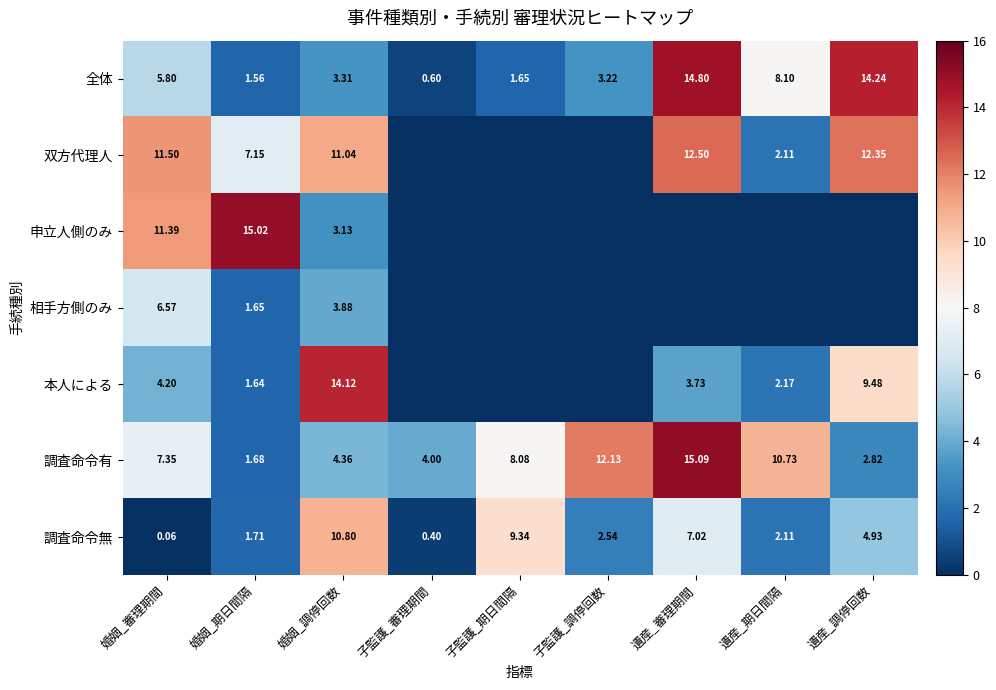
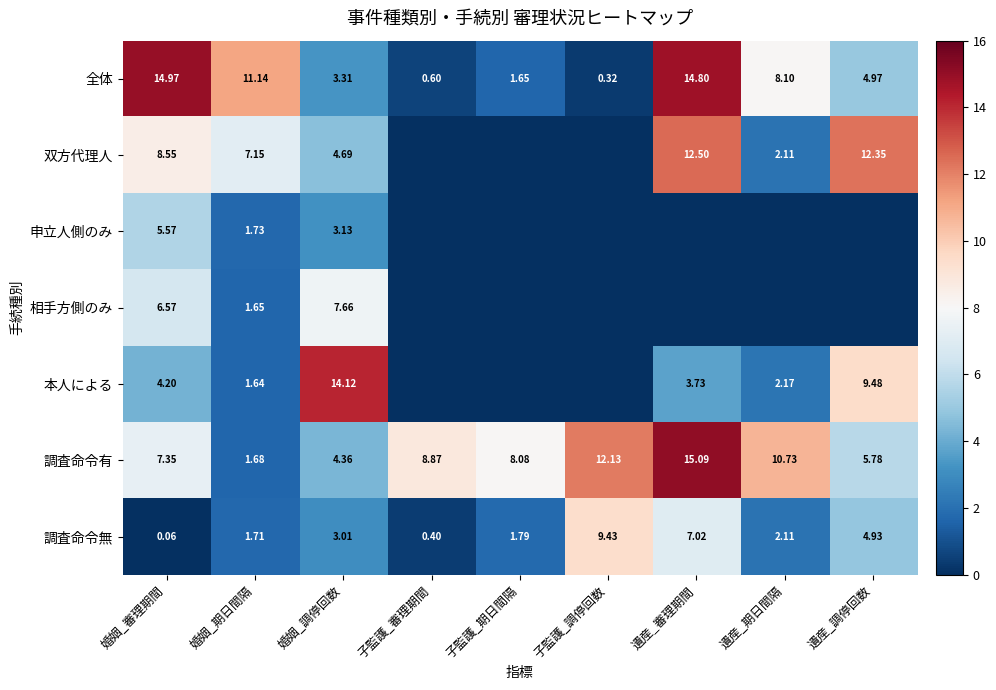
  {
    "全体": {
-     "婚姻_審理期間": 5.80,
-     "婚姻_期日間隔": 1.56,
+     "婚姻_審理期間": 14.97,
+     "婚姻_期日間隔": 11.14,
      "婚姻_調停回数": 3.31,
      "子監護_審理期間": 0.60,
      "子監護_期日間隔": 1.65,
-     "子監護_調停回数": 3.22,
+     "子監護_調停回数": 0.32,
      "遺産_審理期間": 14.80,
      "遺産_期日間隔": 8.10,
-     "遺産_調停回数": 14.24
+     "遺産_調停回数": 4.97
    },
    "双方代理人": {
-     "婚姻_審理期間": 11.50,
+     "婚姻_審理期間": 8.55,
      "婚姻_期日間隔": 7.15,
-     "婚姻_調停回数": 11.04,
+     "婚姻_調停回数": 4.69,
      "遺産_審理期間": 12.50,
      "遺産_期日間隔": 2.11,
      "遺産_調停回数": 12.35
    },
    "申立人側のみ": {
-     "婚姻_審理期間": 11.39,
-     "婚姻_期日間隔": 15.02,
+     "婚姻_審理期間": 5.57,
+     "婚姻_期日間隔": 1.73,
      "婚姻_調停回数": 3.13
    },
    "相手方側のみ": {
      "婚姻_審理期間": 6.57,
      "婚姻_期日間隔": 1.65,
-     "婚姻_調停回数": 3.88
+     "婚姻_調停回数": 7.66
    },
    "本人による": {
      "婚姻_審理期間": 4.20,
      "婚姻_期日間隔": 1.64,
      "婚姻_調停回数": 14.12,
      "遺産_審理期間": 3.73,
      "遺産_期日間隔": 2.17,
      "遺産_調停回数": 9.48
    },
    "調査命令有": {
      "婚姻_審理期間": 7.35,
      "婚姻_期日間隔": 1.68,
      "婚姻_調停回数": 4.36,
-     "子監護_審理期間": 4.00,
+     "子監護_審理期間": 8.87,
      "子監護_期日間隔": 8.08,
      "子監護_調停回数": 12.13,
      "遺産_審理期間": 15.09,
      "遺産_期日間隔": 10.73,
-     "遺産_調停回数": 2.82
+     "遺産_調停回数": 5.78
    },
    "調査命令無": {
      "婚姻_審理期間": 0.06,
      "婚姻_期日間隔": 1.71,
-     "婚姻_調停回数": 10.80,
+     "婚姻_調停回数": 3.01,
      "子監護_審理期間": 0.40,
-     "子監護_期日間隔": 9.34,
-     "子監護_調停回数": 2.54,
+     "子監護_期日間隔": 1.79,
+     "子監護_調停回数": 9.43,
      "遺産_審理期間": 7.02,
      "遺産_期日間隔": 2.11,
      "遺産_調停回数": 4.93
    }
  }
